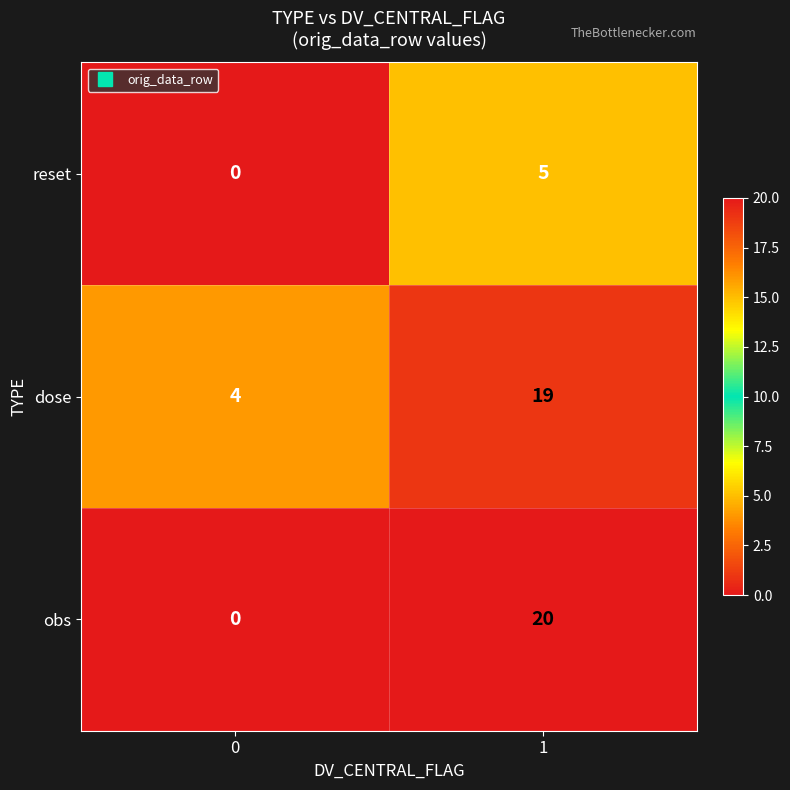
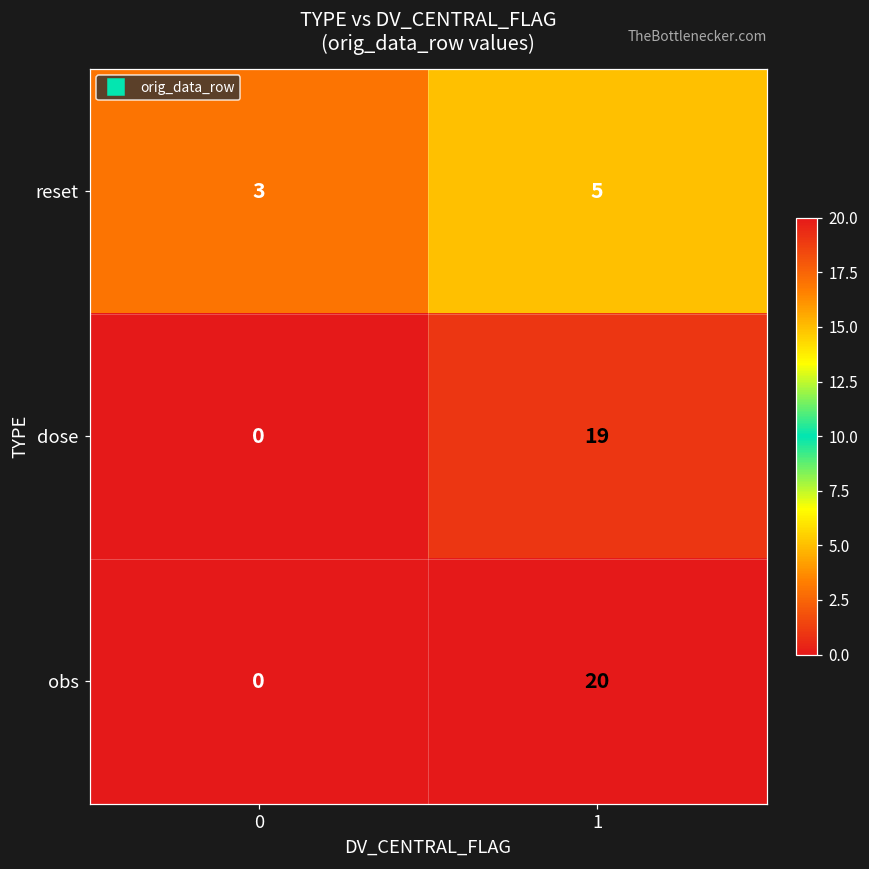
  {
    "reset": {
-     "0": 0,
+     "0": 3,
      "1": 5
    },
    "dose": {
-     "0": 4,
+     "0": 0,
      "1": 19
    },
    "obs": {
      "0": 0,
      "1": 20
    }
  }
